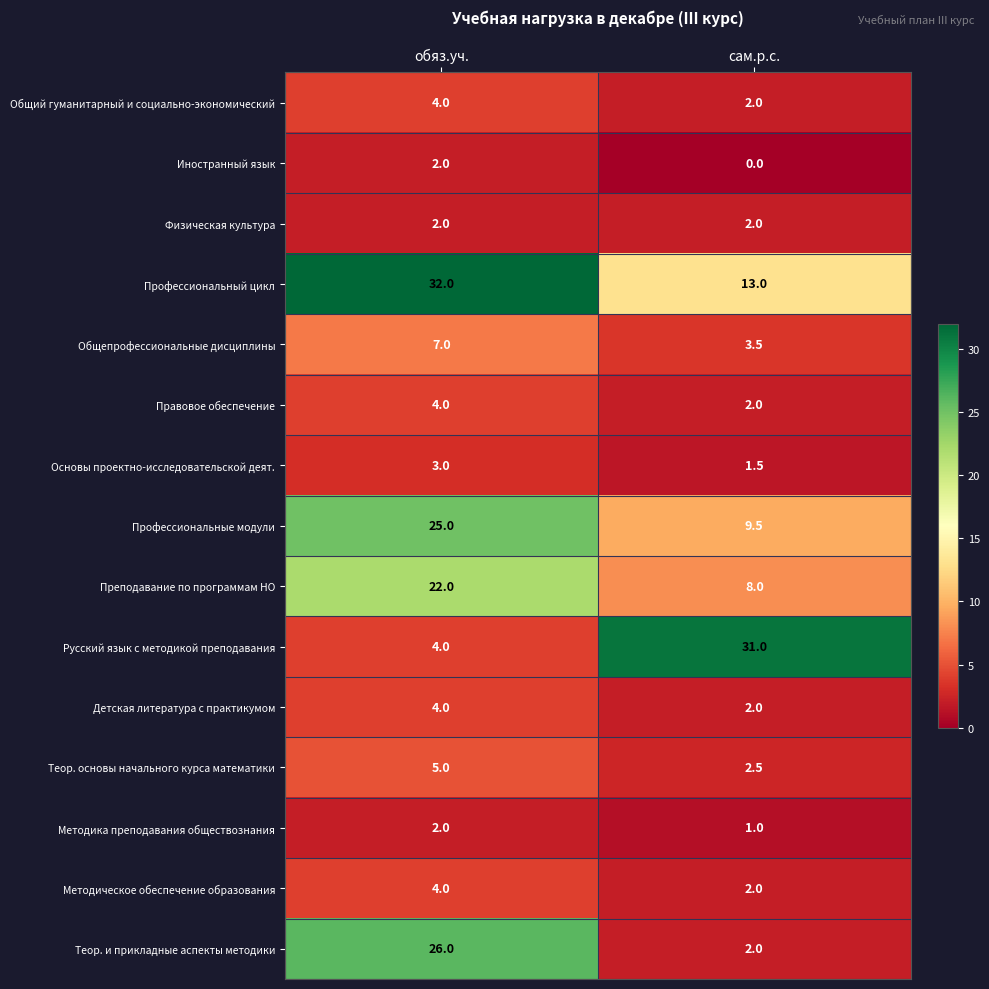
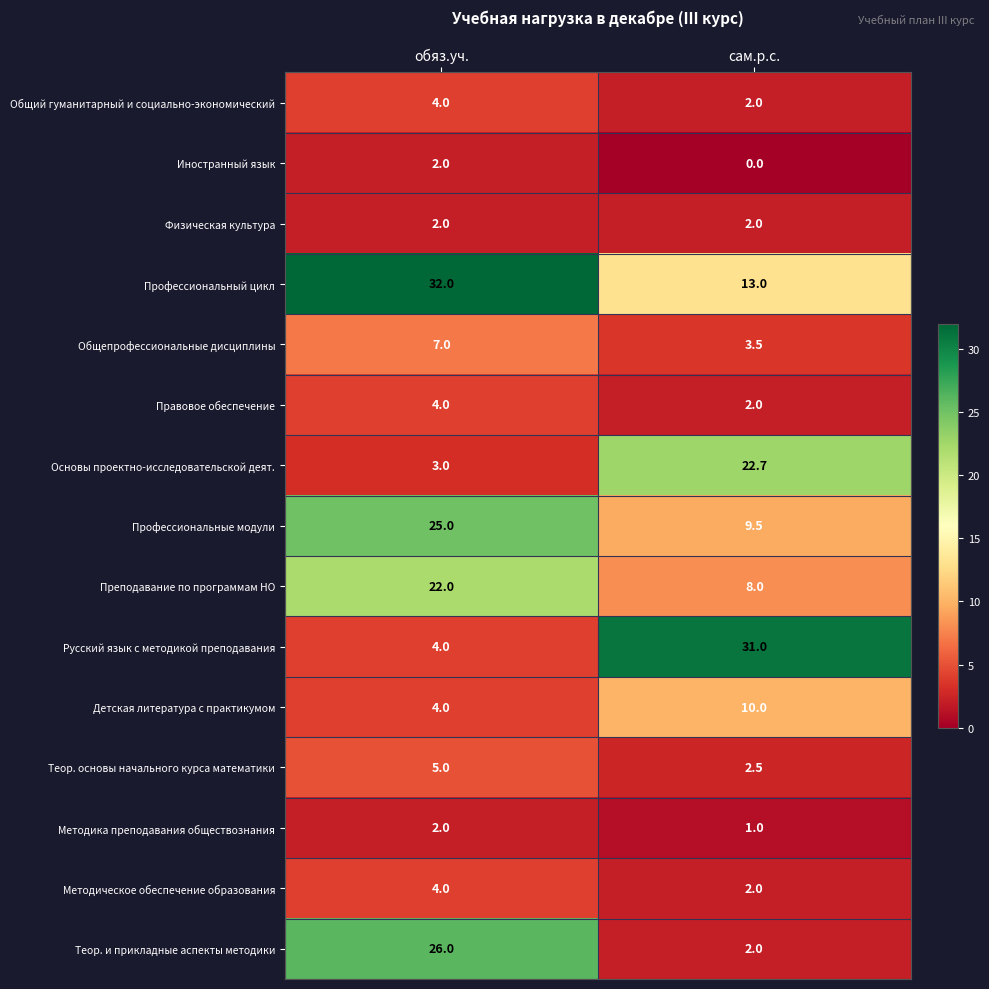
  {
    "Общий гуманитарный и социально-экономический": {
      "обяз.уч.": 4.0,
      "сам.р.с.": 2.0
    },
    "Иностранный язык": {
      "обяз.уч.": 2.0,
      "сам.р.с.": 0.0
    },
    "Физическая культура": {
      "обяз.уч.": 2.0,
      "сам.р.с.": 2.0
    },
    "Профессиональный цикл": {
      "обяз.уч.": 32.0,
      "сам.р.с.": 13.0
    },
    "Общепрофессиональные дисциплины": {
      "обяз.уч.": 7.0,
      "сам.р.с.": 3.5
    },
    "Правовое обеспечение": {
      "обяз.уч.": 4.0,
      "сам.р.с.": 2.0
    },
    "Основы проектно-исследовательской деят.": {
      "обяз.уч.": 3.0,
-     "сам.р.с.": 1.5
+     "сам.р.с.": 22.7
    },
    "Профессиональные модули": {
      "обяз.уч.": 25.0,
      "сам.р.с.": 9.5
    },
    "Преподавание по программам НО": {
      "обяз.уч.": 22.0,
      "сам.р.с.": 8.0
    },
    "Русский язык с методикой преподавания": {
      "обяз.уч.": 4.0,
      "сам.р.с.": 31.0
    },
    "Детская литература с практикумом": {
      "обяз.уч.": 4.0,
-     "сам.р.с.": 2.0
+     "сам.р.с.": 10.0
    },
    "Теор. основы начального курса математики": {
      "обяз.уч.": 5.0,
      "сам.р.с.": 2.5
    },
    "Методика преподавания обществознания": {
      "обяз.уч.": 2.0,
      "сам.р.с.": 1.0
    },
    "Методическое обеспечение образования": {
      "обяз.уч.": 4.0,
      "сам.р.с.": 2.0
    },
    "Теор. и прикладные аспекты методики": {
      "обяз.уч.": 26.0,
      "сам.р.с.": 2.0
    }
  }
